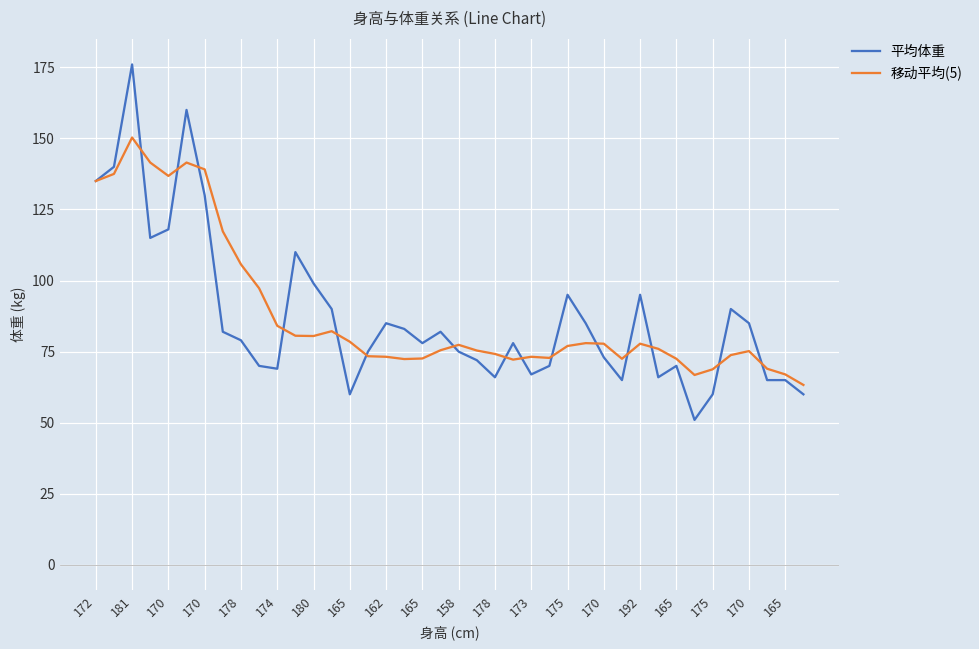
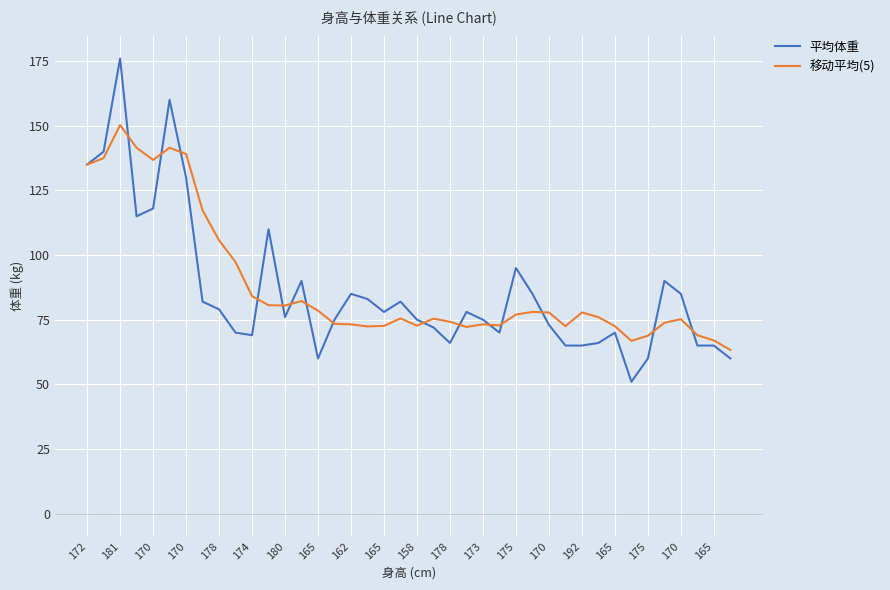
  {
    "平均体重": {
      "181": 176,
      "174": 69,
-     "180": 99,
+     "180": 76,
      "162": 85,
      "158": 75,
-     "173": 67,
-     "192": 95
+     "173": 75,
+     "192": 65
    },
    "移动平均(5)": {
      "181": 150,
      "174": 84,
      "180": 81,
      "162": 73,
-     "158": 77,
+     "158": 73,
      "173": 73,
      "192": 78
    }
  }
